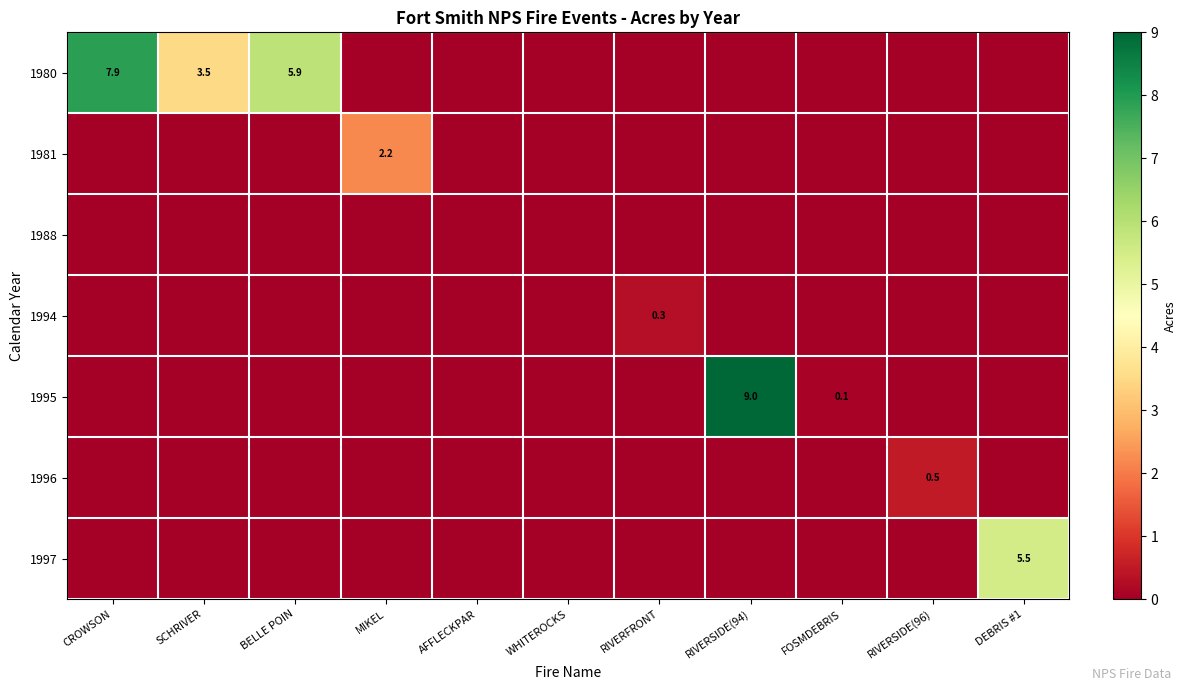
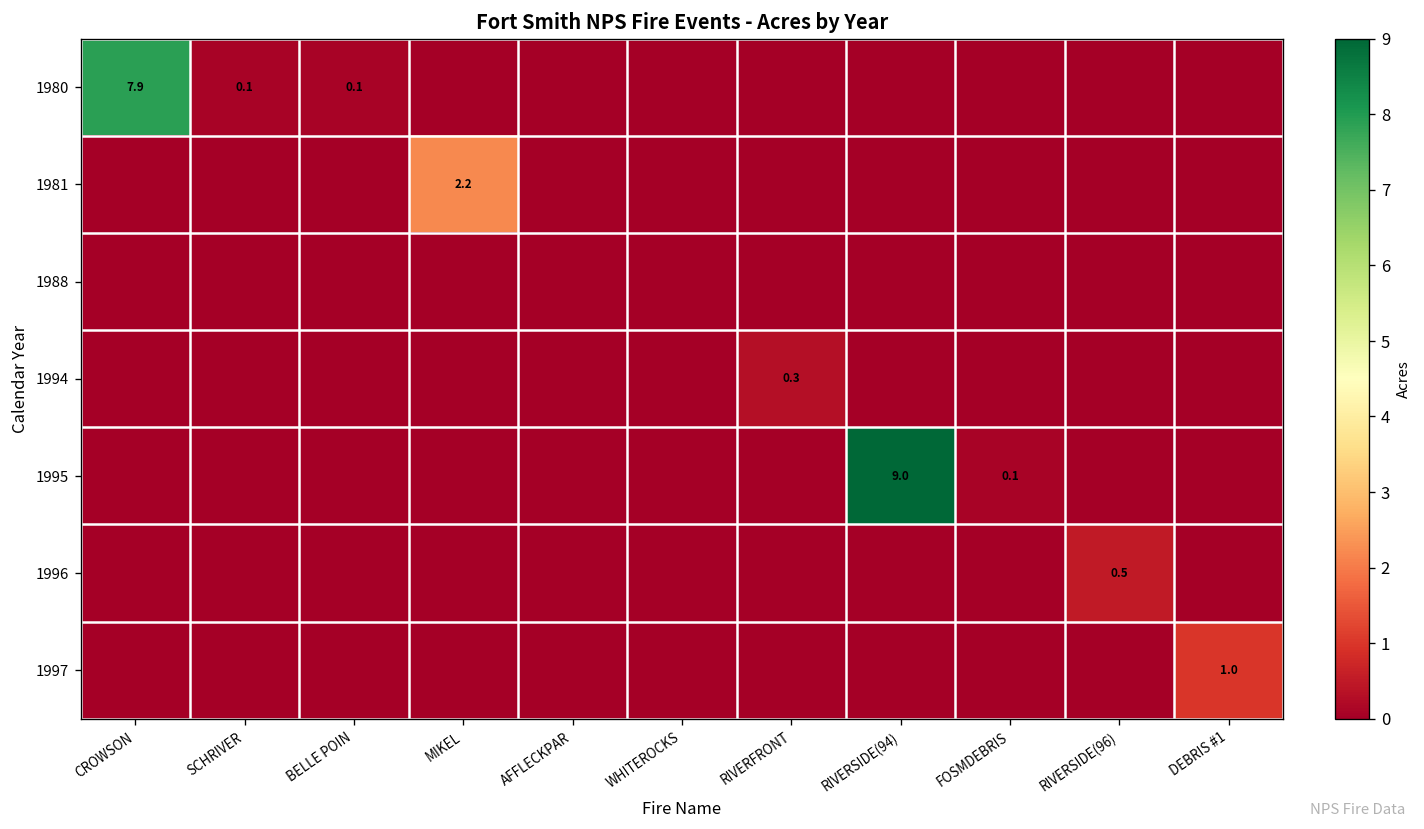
  {
    "1980": {
      "CROWSON": 7.9,
-     "SCHRIVER": 3.5,
-     "BELLE POIN": 5.9
+     "SCHRIVER": 0.1,
+     "BELLE POIN": 0.1
    },
    "1981": {
      "MIKEL": 2.2
    },
    "1994": {
      "RIVERFRONT": 0.3
    },
    "1995": {
      "RIVERSIDE(94)": 9.0,
      "FOSMDEBRIS": 0.1
    },
    "1996": {
      "RIVERSIDE(96)": 0.5
    },
    "1997": {
-     "DEBRIS #1": 5.5
+     "DEBRIS #1": 1.0
    }
  }
